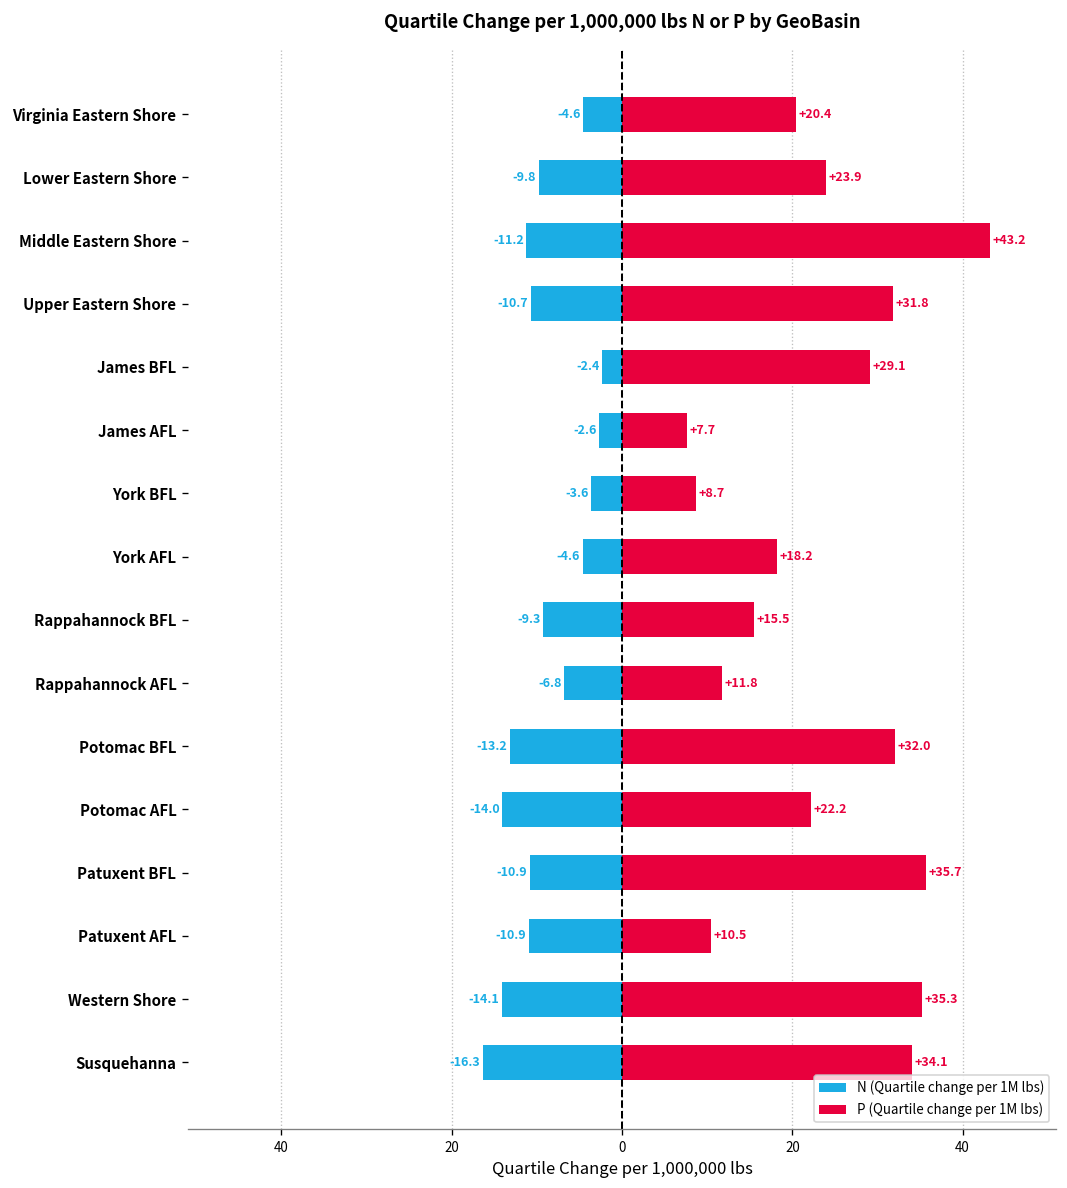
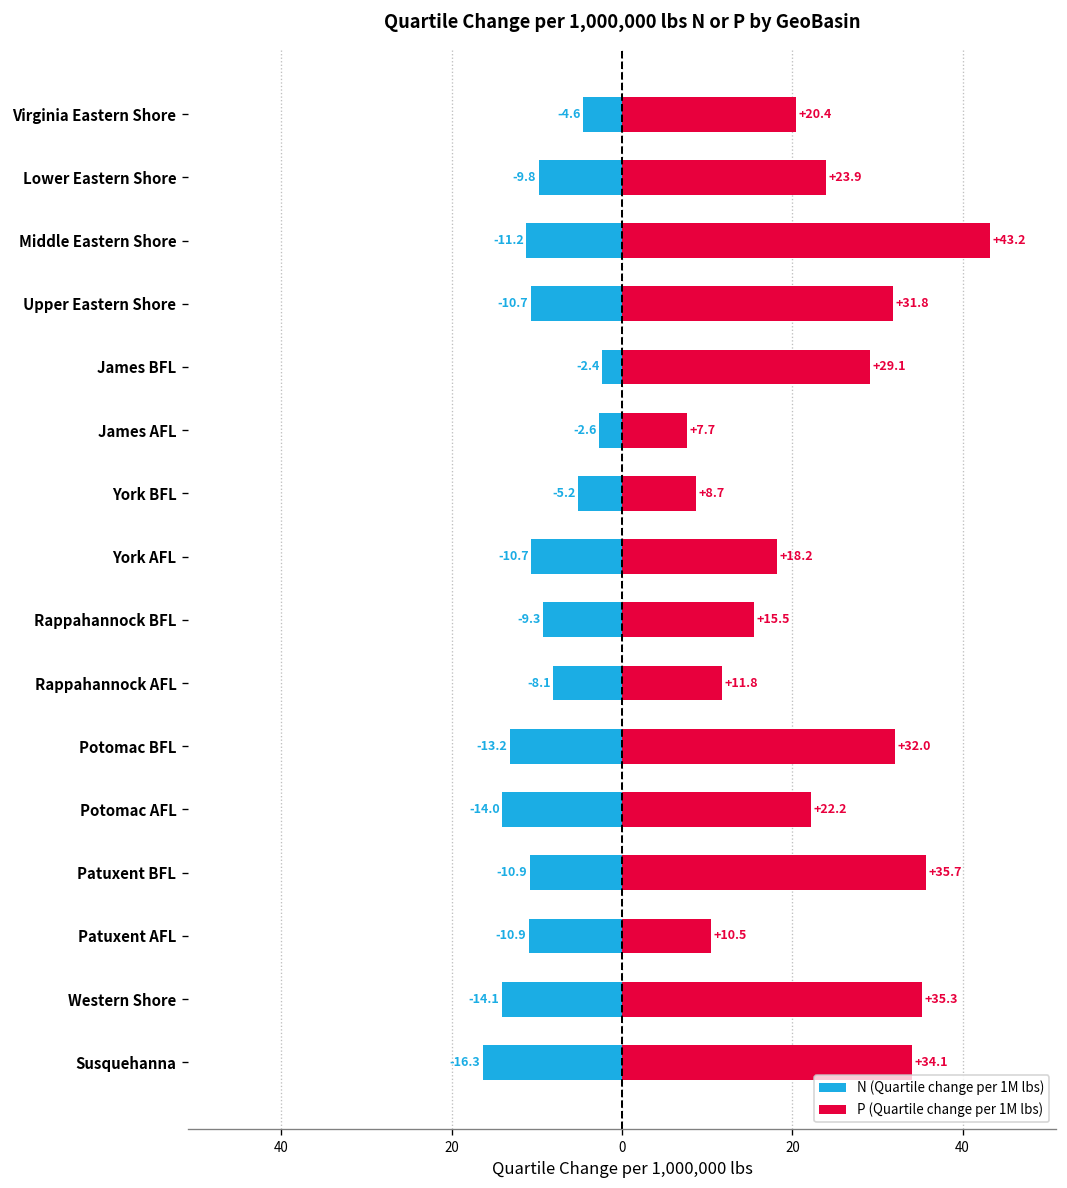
  {
    "N (Quartile change per 1M lbs)": {
      "Virginia Eastern Shore": "-4.6",
      "Lower Eastern Shore": "-9.8",
      "Middle Eastern Shore": "-11.2",
      "Upper Eastern Shore": "-10.7",
      "James BFL": "-2.4",
      "James AFL": "-2.6",
-     "York BFL": "-3.6",
-     "York AFL": "-4.6",
+     "York BFL": "-5.2",
+     "York AFL": "-10.7",
      "Rappahannock BFL": "-9.3",
-     "Rappahannock AFL": "-6.8",
+     "Rappahannock AFL": "-8.1",
      "Potomac BFL": "-13.2",
      "Potomac AFL": "-14.0",
      "Patuxent BFL": "-10.9",
      "Patuxent AFL": "-10.9",
      "Western Shore": "-14.1",
      "Susquehanna": "-16.3"
    },
    "P (Quartile change per 1M lbs)": {
      "Virginia Eastern Shore": "+20.4",
      "Lower Eastern Shore": "+23.9",
      "Middle Eastern Shore": "+43.2",
      "Upper Eastern Shore": "+31.8",
      "James BFL": "+29.1",
      "James AFL": "+7.7",
      "York BFL": "+8.7",
      "York AFL": "+18.2",
      "Rappahannock BFL": "+15.5",
      "Rappahannock AFL": "+11.8",
      "Potomac BFL": "+32.0",
      "Potomac AFL": "+22.2",
      "Patuxent BFL": "+35.7",
      "Patuxent AFL": "+10.5",
      "Western Shore": "+35.3",
      "Susquehanna": "+34.1"
    }
  }
